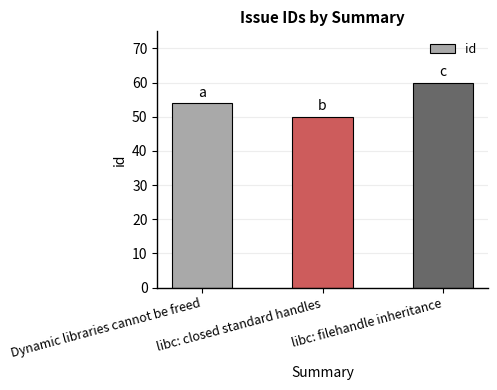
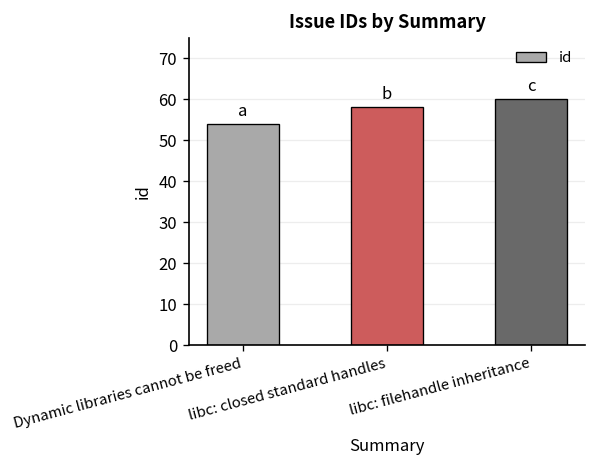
  {
    "Dynamic libraries cannot be freed": 54,
-   "libc: closed standard handles": 50,
+   "libc: closed standard handles": 58,
    "libc: filehandle inheritance": 60
  }
